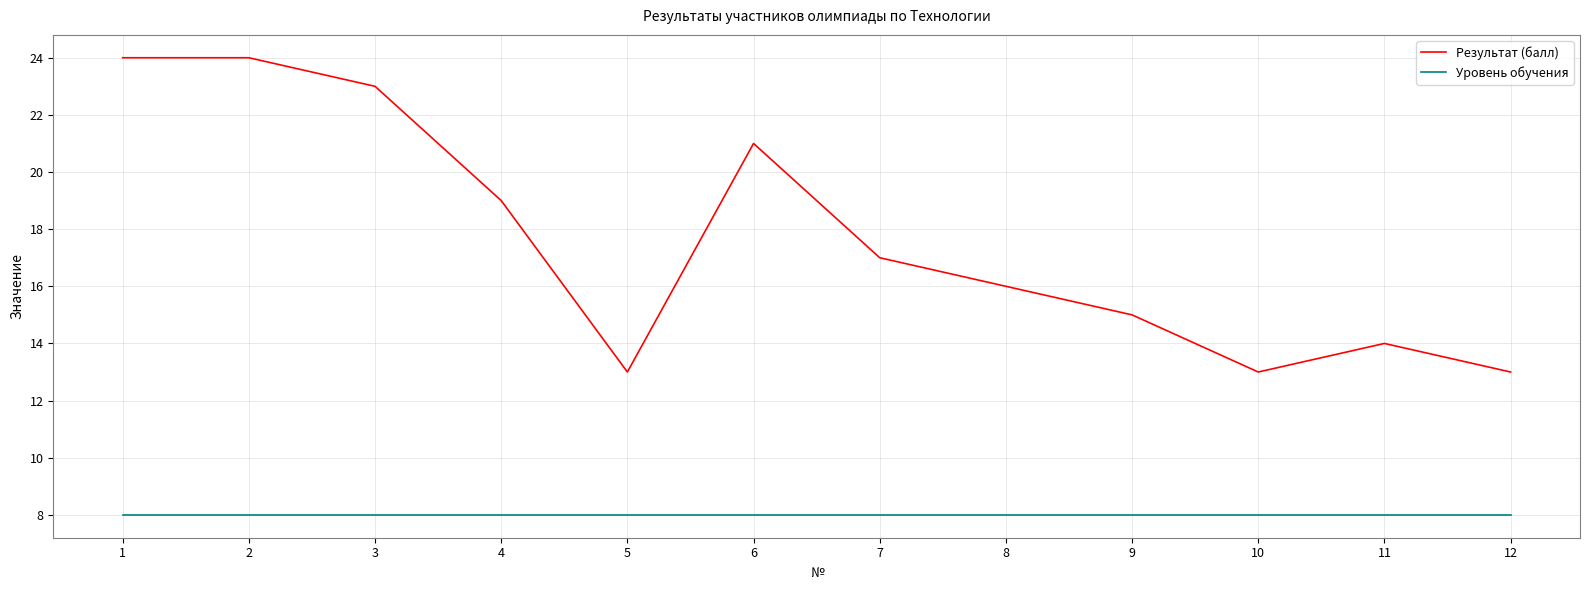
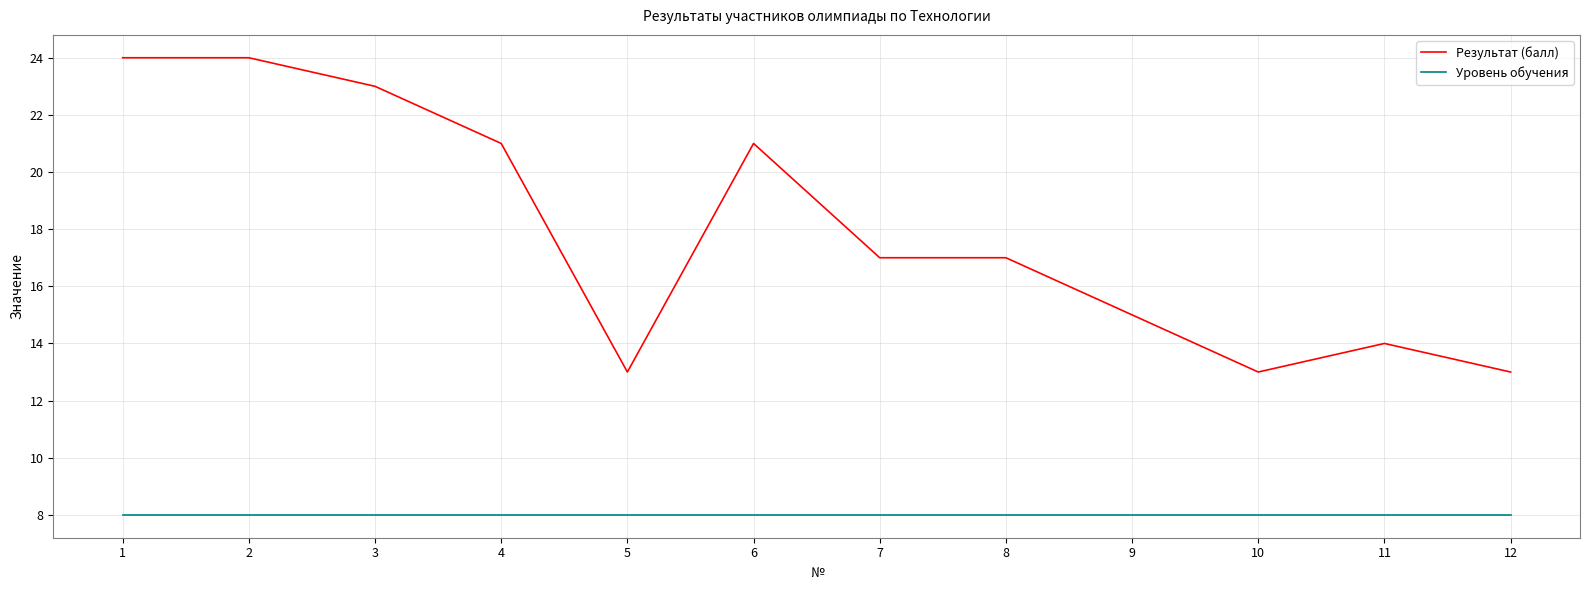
  {
    "Результат (балл)": {
      "1": 24,
      "2": 24,
      "3": 23,
-     "4": 19,
+     "4": 21,
      "5": 13,
      "6": 21,
      "7": 17,
-     "8": 16,
+     "8": 17,
      "9": 15,
      "10": 13,
      "11": 14,
      "12": 13
    },
    "Уровень обучения": {
      "1": 8,
      "2": 8,
      "3": 8,
      "4": 8,
      "5": 8,
      "6": 8,
      "7": 8,
      "8": 8,
      "9": 8,
      "10": 8,
      "11": 8,
      "12": 8
    }
  }
